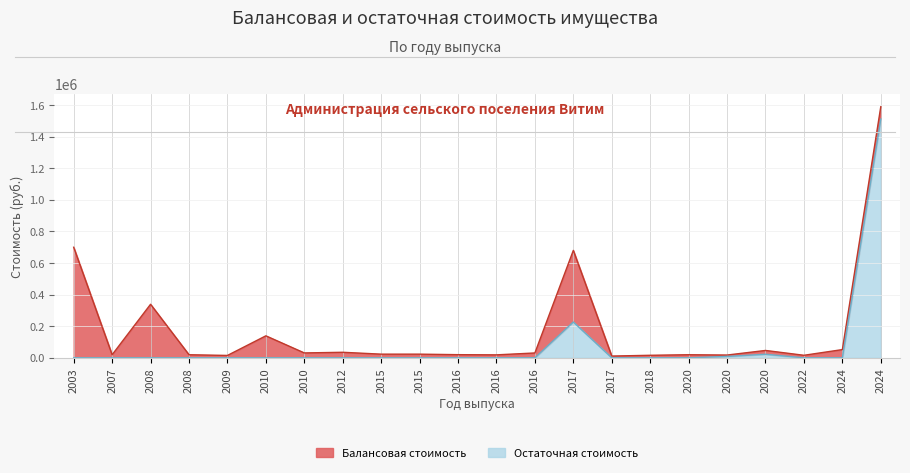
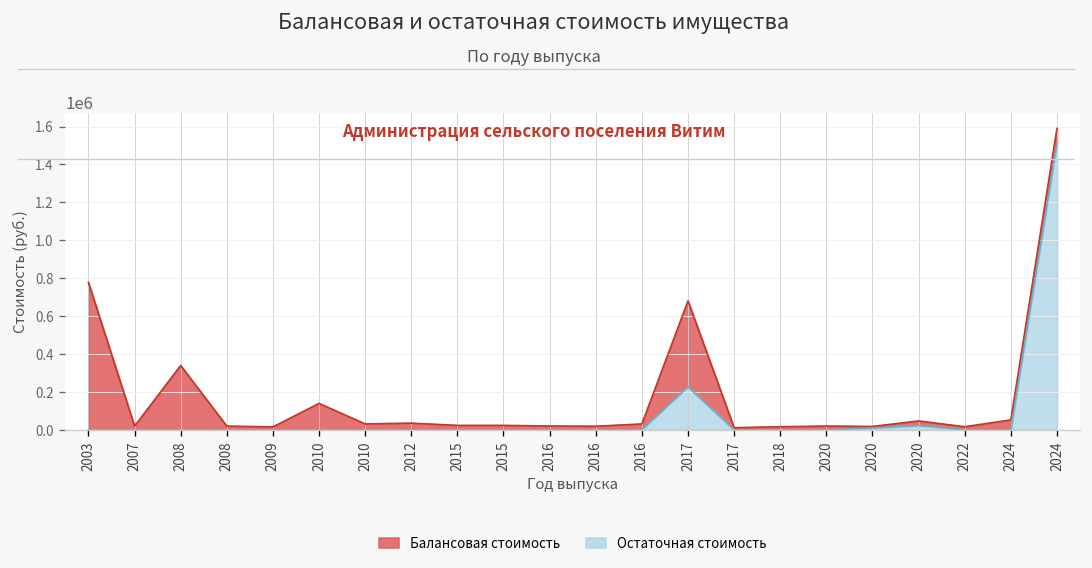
  {
    "Балансовая стоимость": {
-     "2003": 700000,
+     "2003": 780000,
      "2007": 20000,
      "2012": 40000
    },
    "Остаточная стоимость": {
      "2003": 0,
      "2007": 0,
      "2012": 0
    }
  }
